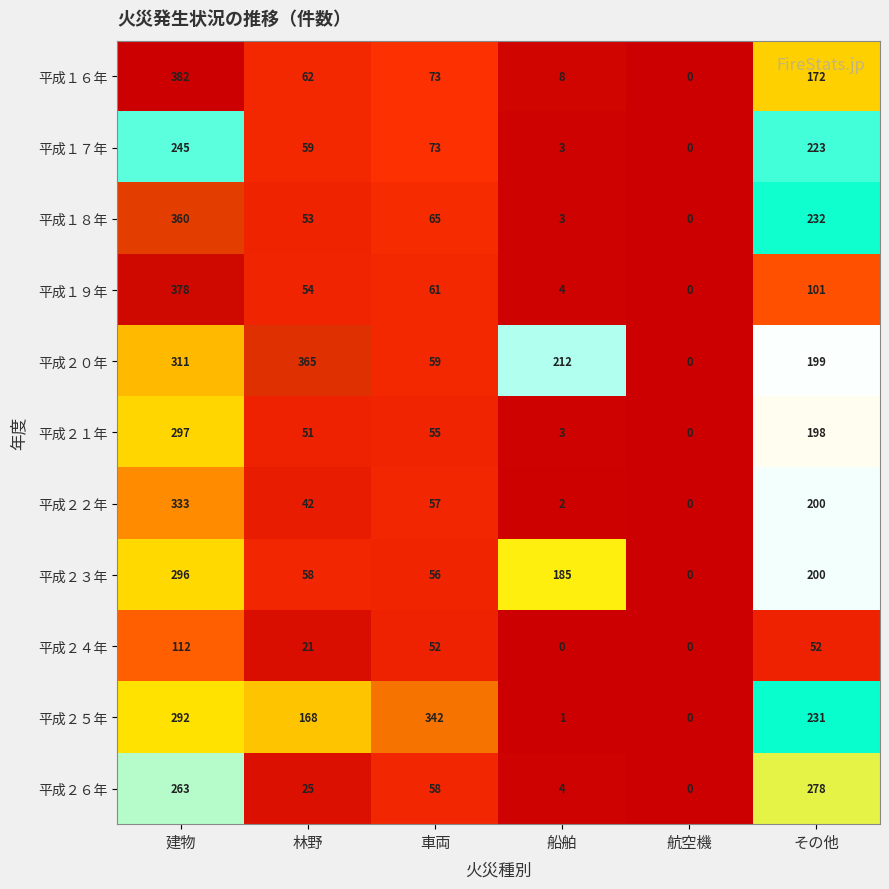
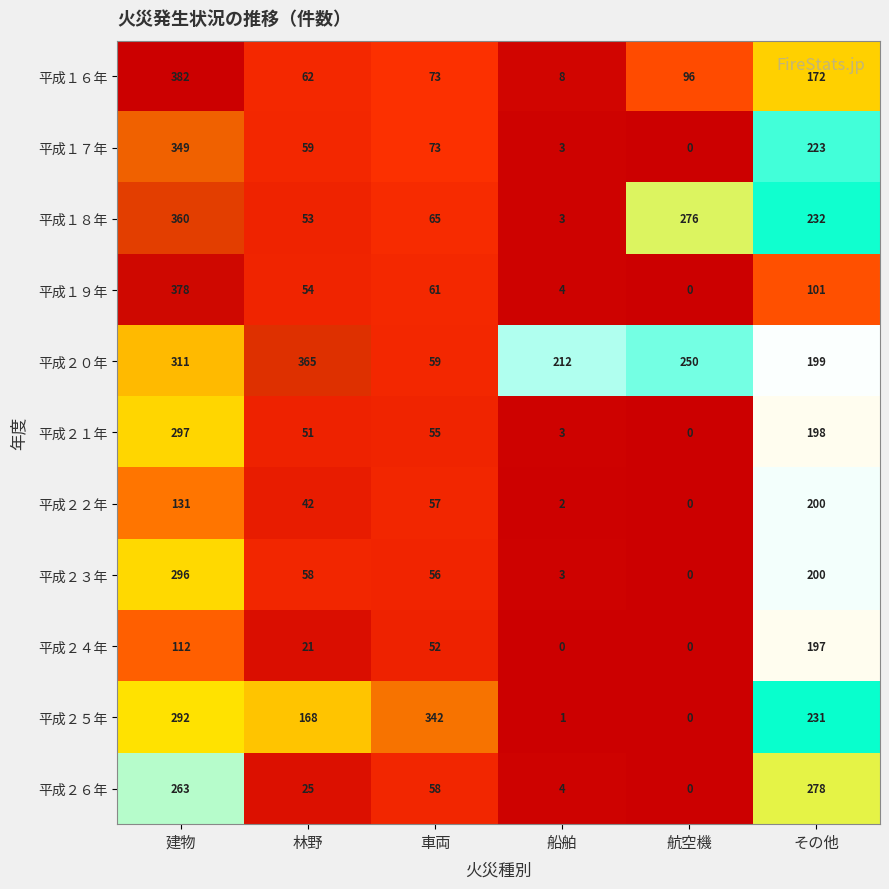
  {
    "平成１６年": {
      "建物": 382,
      "林野": 62,
      "車両": 73,
      "船舶": 8,
-     "航空機": 0
+     "航空機": 96
    },
    "平成１７年": {
-     "建物": 245,
+     "建物": 349,
      "林野": 59,
      "車両": 73,
      "船舶": 3,
      "航空機": 0,
      "その他": 223
    },
    "平成１８年": {
      "建物": 360,
      "林野": 53,
      "車両": 65,
      "船舶": 3,
-     "航空機": 0,
+     "航空機": 276,
      "その他": 232
    },
    "平成１９年": {
      "建物": 378,
      "林野": 54,
      "車両": 61,
      "船舶": 4,
      "航空機": 0,
      "その他": 101
    },
    "平成２０年": {
      "建物": 311,
      "林野": 365,
      "車両": 59,
      "船舶": 212,
-     "航空機": 0,
+     "航空機": 250,
      "その他": 199
    },
    "平成２１年": {
      "建物": 297,
      "林野": 51,
      "車両": 55,
      "船舶": 3,
      "航空機": 0,
      "その他": 198
    },
    "平成２２年": {
-     "建物": 333,
+     "建物": 131,
      "林野": 42,
      "車両": 57,
      "船舶": 2,
      "航空機": 0,
      "その他": 200
    },
    "平成２３年": {
      "建物": 296,
      "林野": 58,
      "車両": 56,
-     "船舶": 185,
+     "船舶": 3,
      "航空機": 0,
      "その他": 200
    },
    "平成２４年": {
      "建物": 112,
      "林野": 21,
      "車両": 52,
      "船舶": 0,
      "航空機": 0,
-     "その他": 52
+     "その他": 197
    },
    "平成２５年": {
      "建物": 292,
      "林野": 168,
      "車両": 342,
      "船舶": 1,
      "航空機": 0,
      "その他": 231
    },
    "平成２６年": {
      "建物": 263,
      "林野": 25,
      "車両": 58,
      "船舶": 4,
      "航空機": 0,
      "その他": 278
    }
  }
